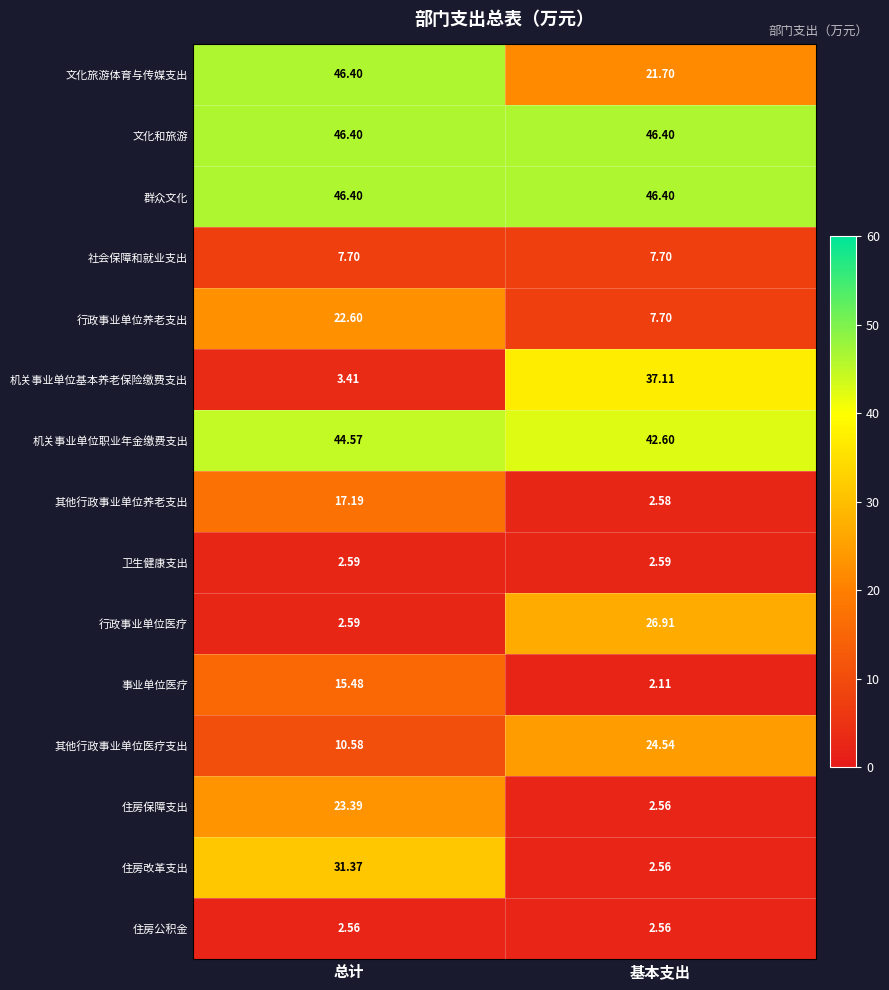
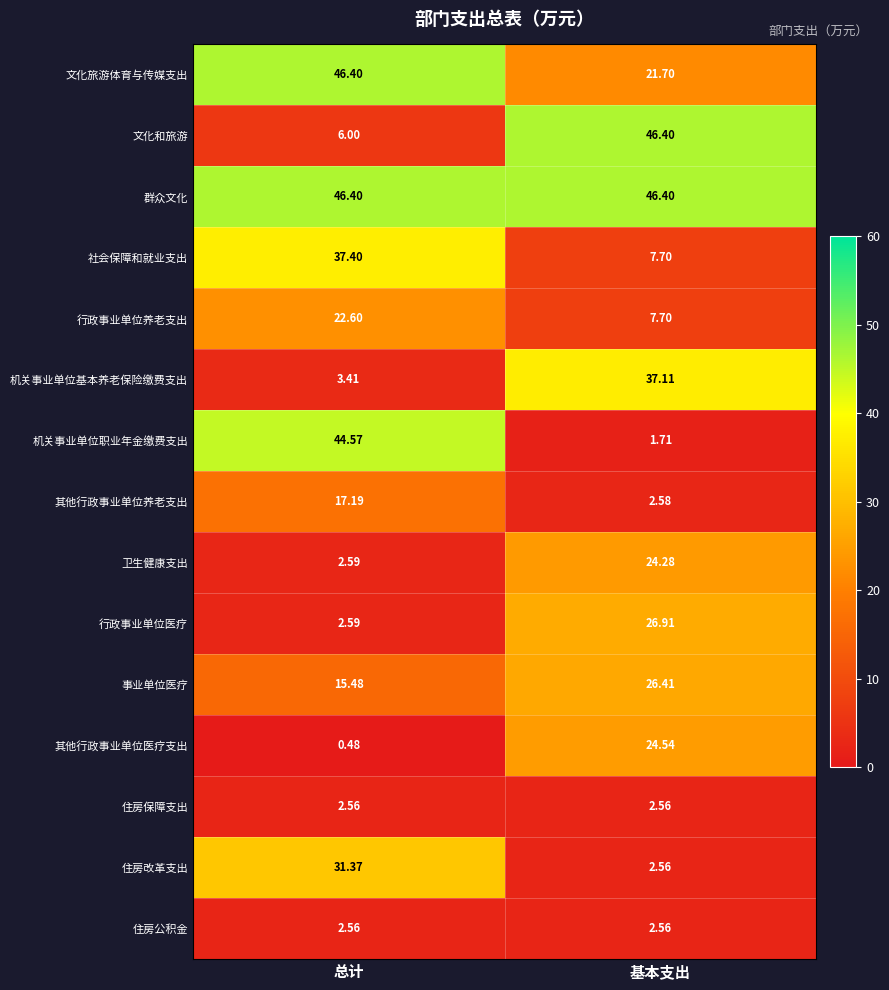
  {
    "文化旅游体育与传媒支出": {
      "总计": 46.40,
      "基本支出": 21.70
    },
    "文化和旅游": {
-     "总计": 46.40,
+     "总计": 6.00,
      "基本支出": 46.40
    },
    "群众文化": {
      "总计": 46.40,
      "基本支出": 46.40
    },
    "社会保障和就业支出": {
-     "总计": 7.70,
+     "总计": 37.40,
      "基本支出": 7.70
    },
    "行政事业单位养老支出": {
      "总计": 22.60,
      "基本支出": 7.70
    },
    "机关事业单位基本养老保险缴费支出": {
      "总计": 3.41,
      "基本支出": 37.11
    },
    "机关事业单位职业年金缴费支出": {
      "总计": 44.57,
-     "基本支出": 42.60
+     "基本支出": 1.71
    },
    "其他行政事业单位养老支出": {
      "总计": 17.19,
      "基本支出": 2.58
    },
    "卫生健康支出": {
      "总计": 2.59,
-     "基本支出": 2.59
+     "基本支出": 24.28
    },
    "行政事业单位医疗": {
      "总计": 2.59,
      "基本支出": 26.91
    },
    "事业单位医疗": {
      "总计": 15.48,
-     "基本支出": 2.11
+     "基本支出": 26.41
    },
    "其他行政事业单位医疗支出": {
-     "总计": 10.58,
+     "总计": 0.48,
      "基本支出": 24.54
    },
    "住房保障支出": {
-     "总计": 23.39,
+     "总计": 2.56,
      "基本支出": 2.56
    },
    "住房改革支出": {
      "总计": 31.37,
      "基本支出": 2.56
    },
    "住房公积金": {
      "总计": 2.56,
      "基本支出": 2.56
    }
  }
